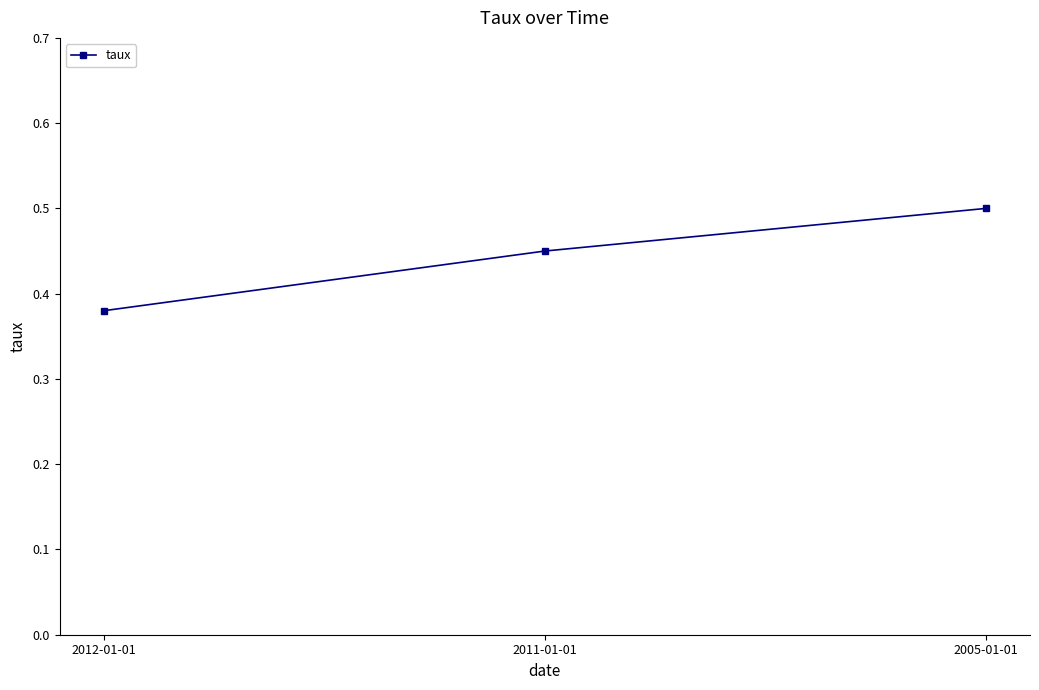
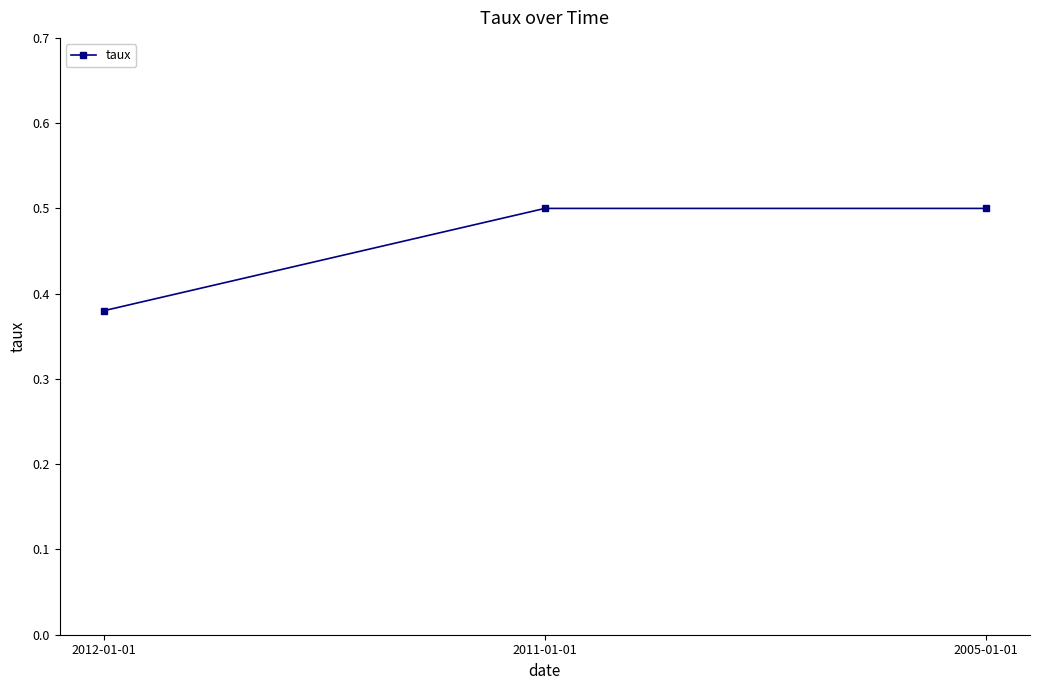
  {
    "2012-01-01": 0.38,
-   "2011-01-01": 0.45,
+   "2011-01-01": 0.50,
    "2005-01-01": 0.50
  }
